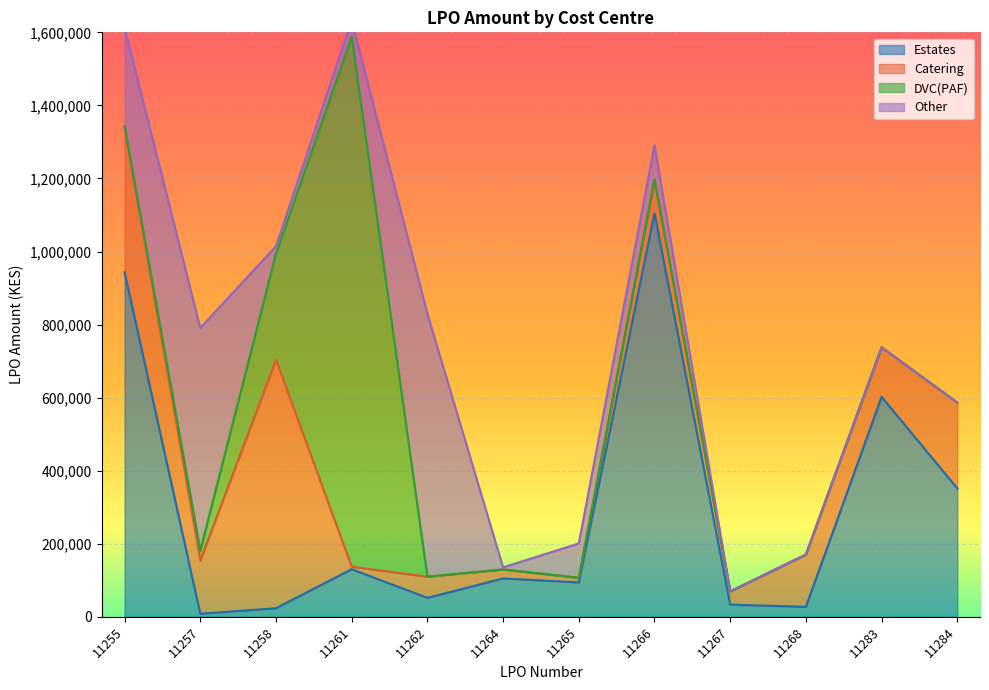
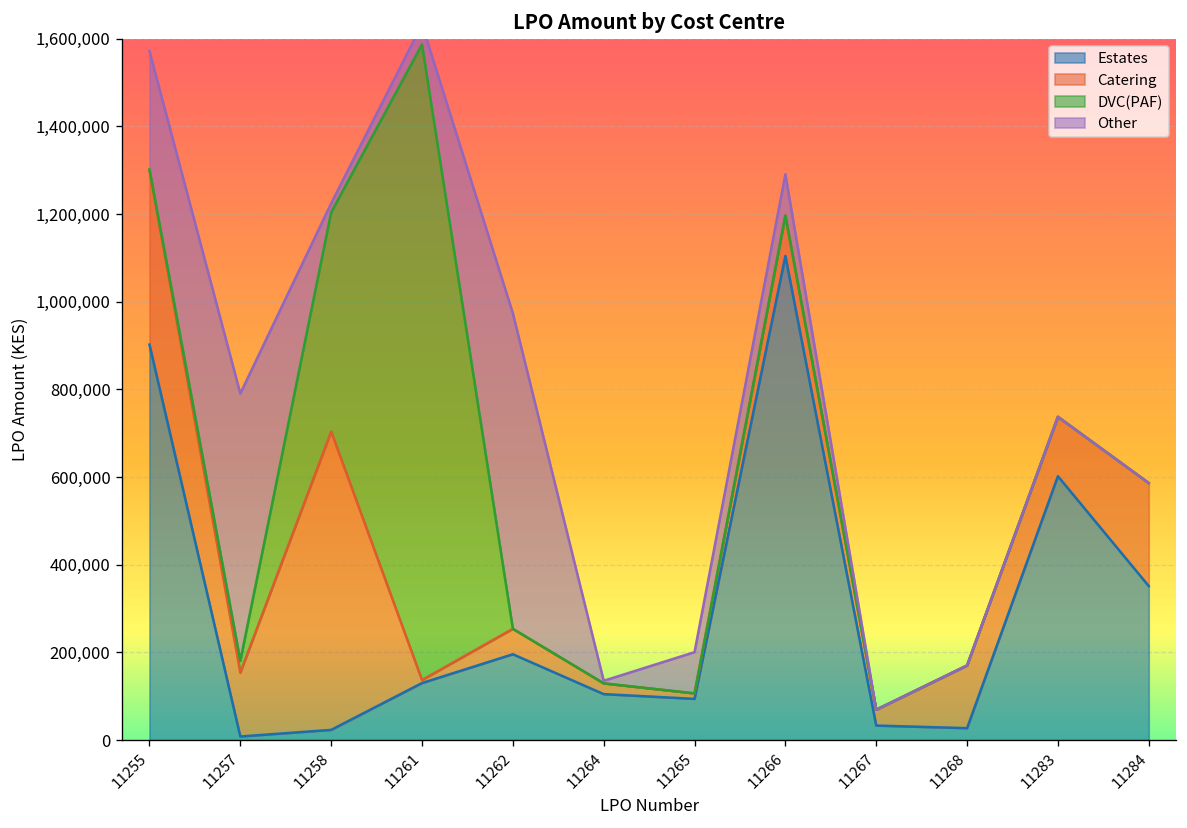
  {
    "Estates": {
-     "11255": "940,000",
+     "11255": "900,000",
      "11257": "10,000",
      "11258": "20,000",
-     "11262": "50,000",
+     "11262": "200,000",
      "11264": "110,000",
      "11265": "90,000",
      "11266": "1,100,000",
      "11267": "30,000",
      "11268": "30,000",
      "11283": "600,000",
      "11284": "350,000"
    },
    "Catering": {
      "11257": "150,000",
      "11258": "680,000"
    },
    "DVC(PAF)": {
      "11257": "30,000",
-     "11258": "290,000",
+     "11258": "500,000",
      "11261": "1,450,000"
    },
    "Other": {
      "11257": "610,000",
      "11258": "20,000",
      "11262": "720,000",
      "11265": "90,000",
      "11266": "90,000"
    }
  }
